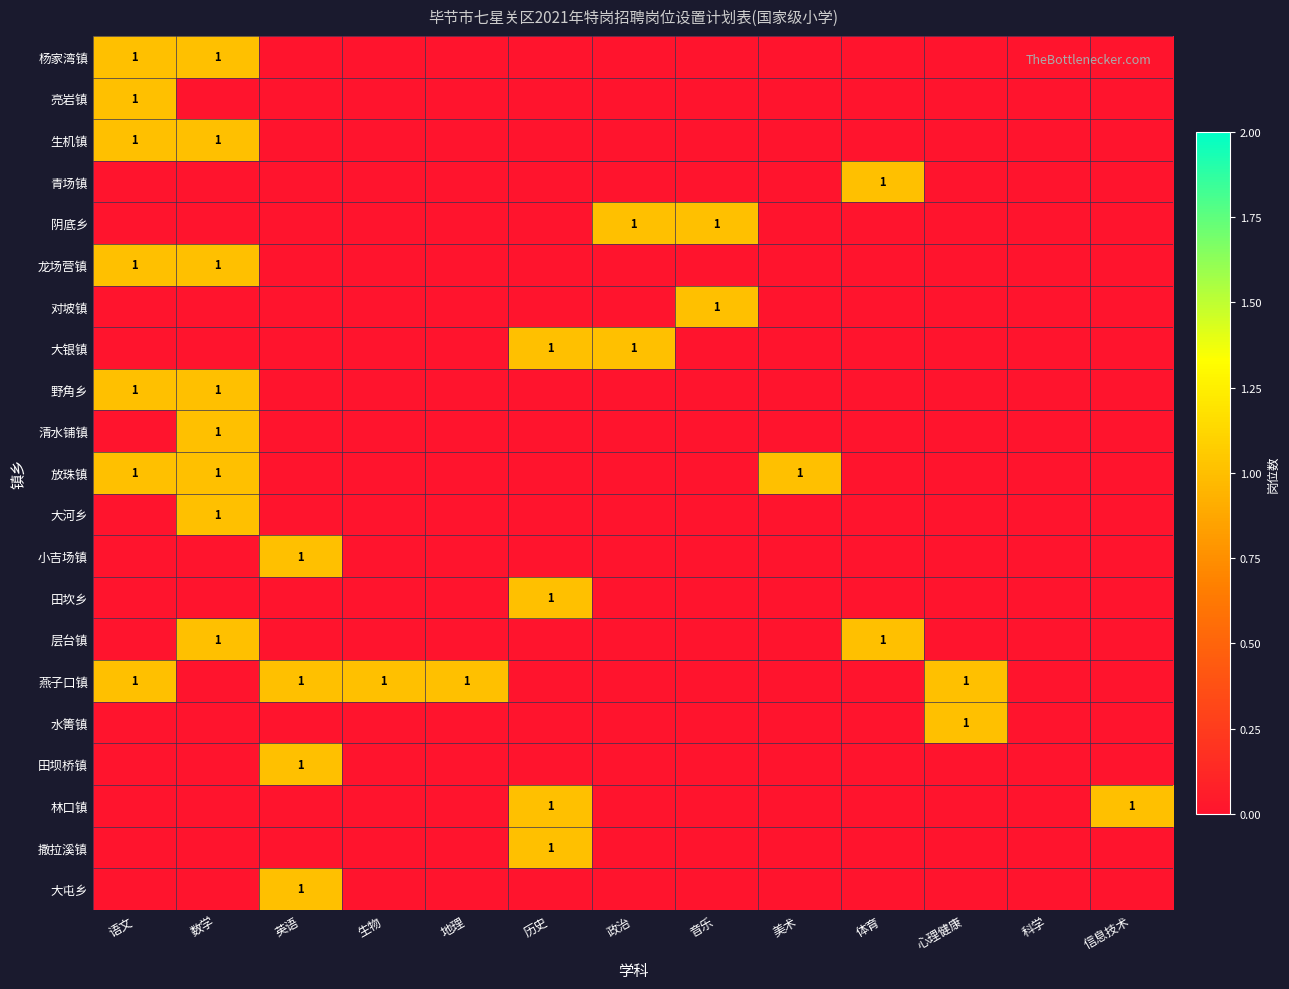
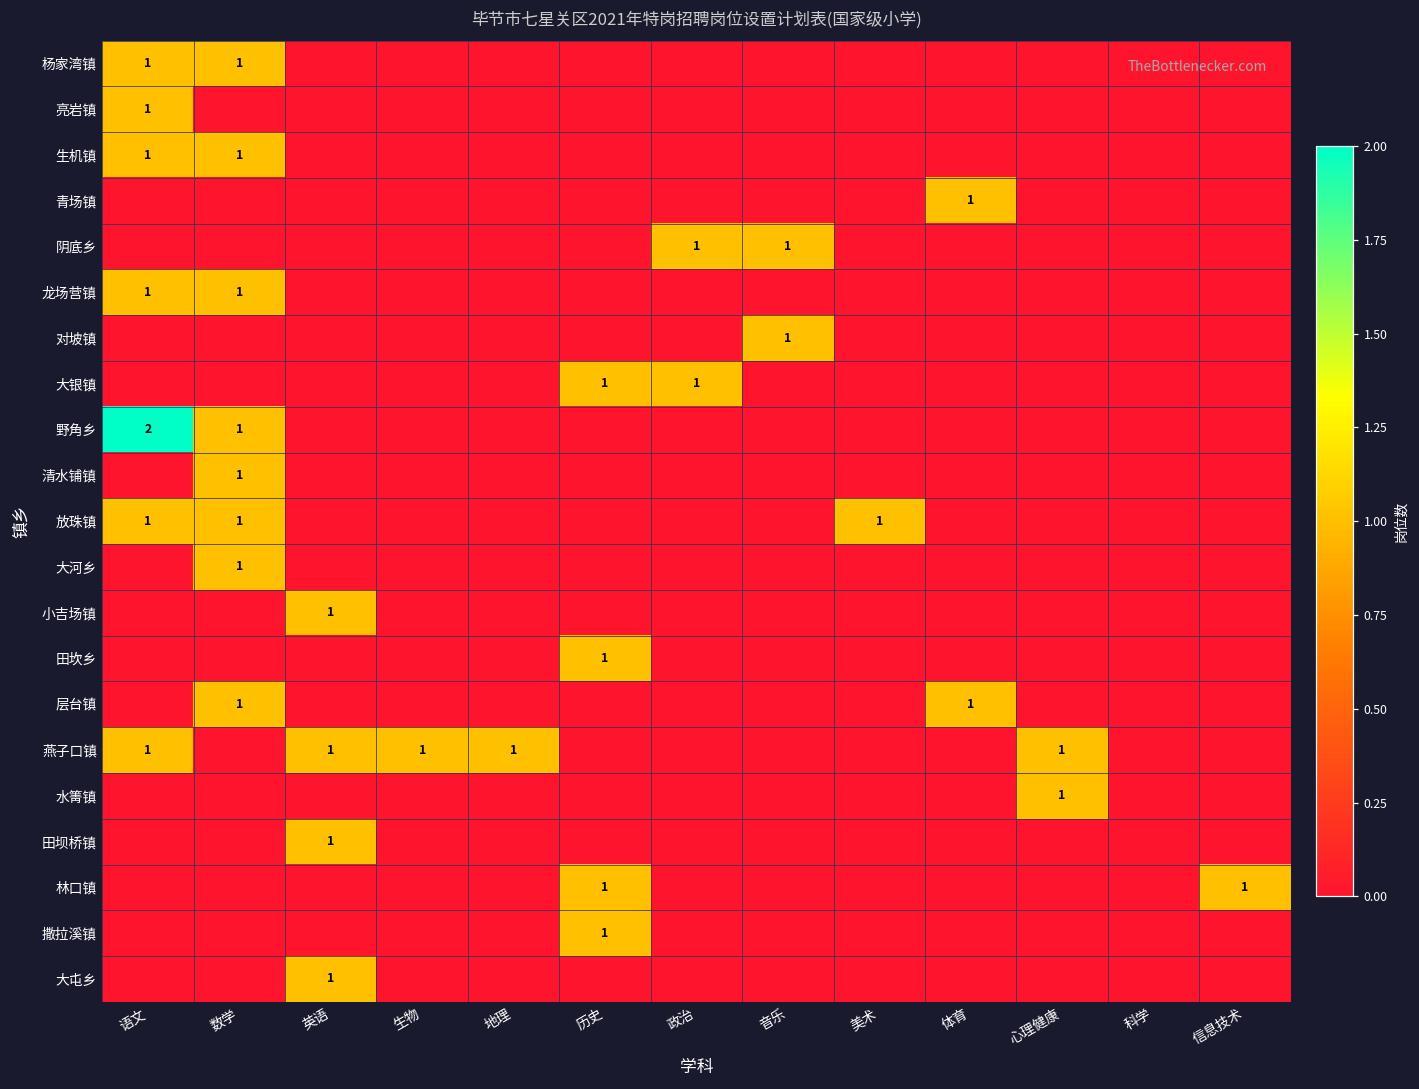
  {
    "杨家湾镇": {
      "语文": 1,
      "数学": 1
    },
    "亮岩镇": {
      "语文": 1
    },
    "生机镇": {
      "语文": 1,
      "数学": 1
    },
    "青场镇": {
      "体育": 1
    },
    "阴底乡": {
      "政治": 1,
      "音乐": 1
    },
    "龙场营镇": {
      "语文": 1,
      "数学": 1
    },
    "对坡镇": {
      "音乐": 1
    },
    "大银镇": {
      "历史": 1,
      "政治": 1
    },
    "野角乡": {
-     "语文": 1,
+     "语文": 2,
      "数学": 1
    },
    "清水铺镇": {
      "数学": 1
    },
    "放珠镇": {
      "语文": 1,
      "数学": 1,
      "美术": 1
    },
    "大河乡": {
      "数学": 1
    },
    "小吉场镇": {
      "英语": 1
    },
    "田坎乡": {
      "历史": 1
    },
    "层台镇": {
      "数学": 1,
      "体育": 1
    },
    "燕子口镇": {
      "语文": 1,
      "英语": 1,
      "生物": 1,
      "地理": 1,
      "心理健康": 1
    },
    "水箐镇": {
      "心理健康": 1
    },
    "田坝桥镇": {
      "英语": 1
    },
    "林口镇": {
      "历史": 1,
      "信息技术": 1
    },
    "撒拉溪镇": {
      "历史": 1
    },
    "大屯乡": {
      "英语": 1
    }
  }
